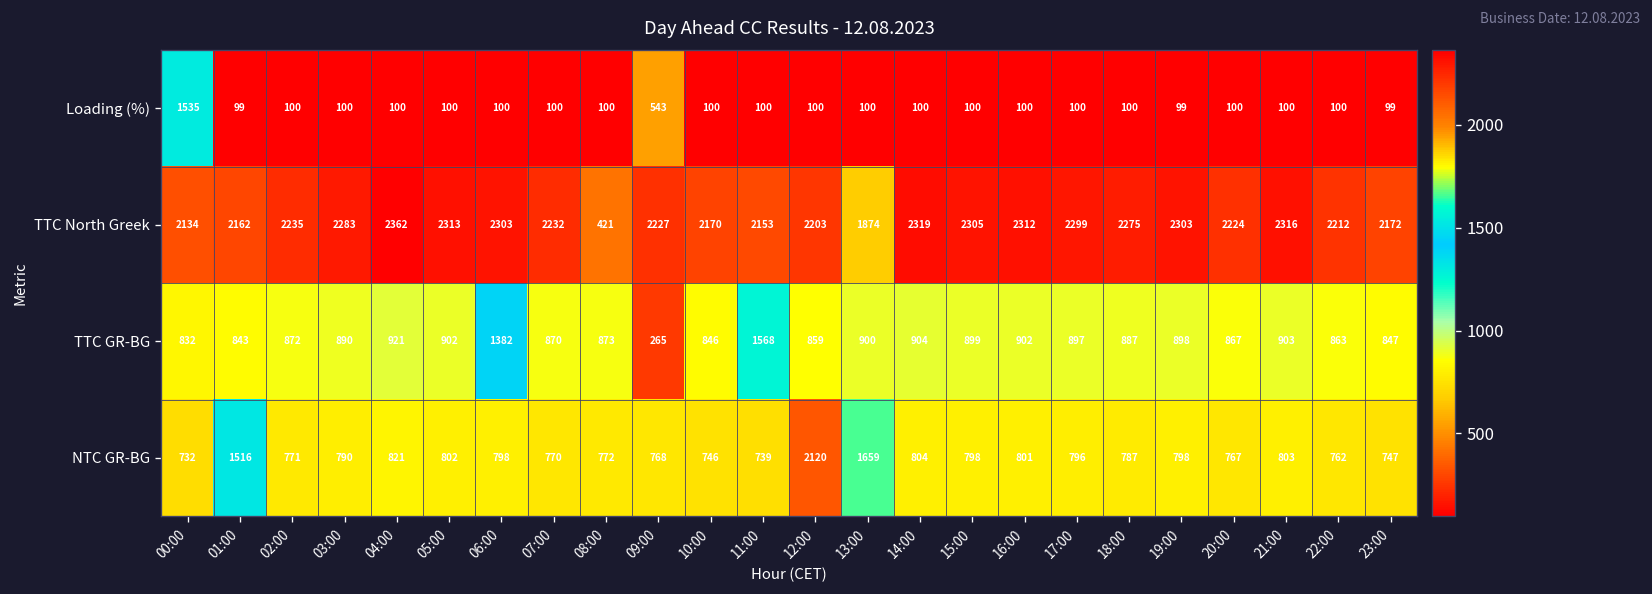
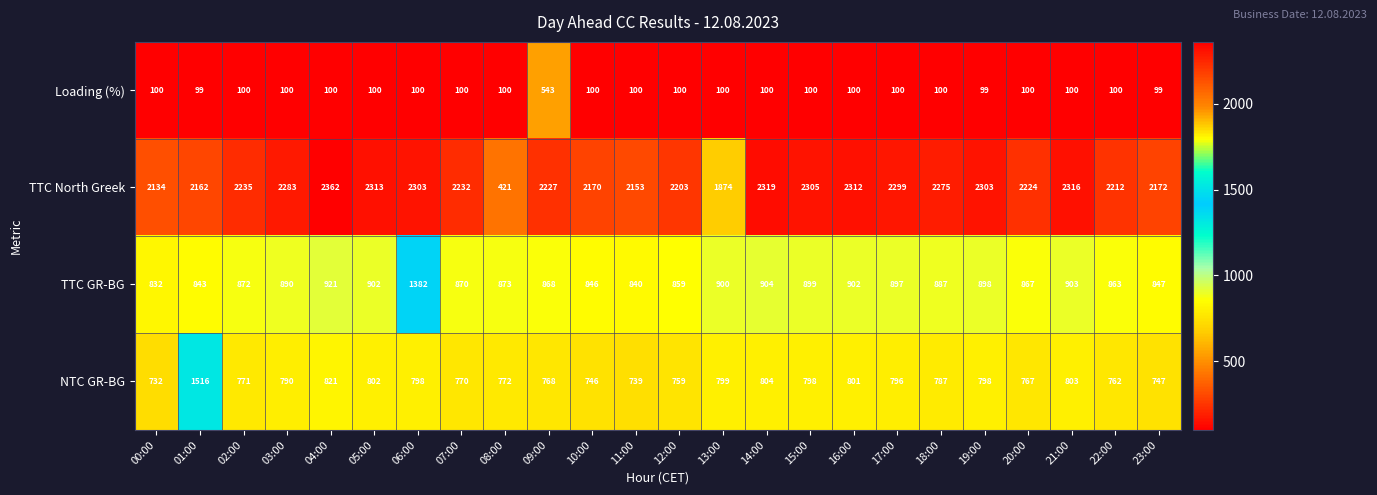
  {
    "Loading (%)": {
-     "00:00": 1535,
+     "00:00": 100,
      "01:00": 99,
      "02:00": 100,
      "03:00": 100,
      "04:00": 100,
      "05:00": 100,
      "06:00": 100,
      "07:00": 100,
      "08:00": 100,
      "09:00": 543,
      "10:00": 100,
      "11:00": 100,
      "12:00": 100,
      "13:00": 100,
      "14:00": 100,
      "15:00": 100,
      "16:00": 100,
      "17:00": 100,
      "18:00": 100,
      "19:00": 99,
      "20:00": 100,
      "21:00": 100,
      "22:00": 100,
      "23:00": 99
    },
    "TTC North Greek": {
      "00:00": 2134,
      "01:00": 2162,
      "02:00": 2235,
      "03:00": 2283,
      "04:00": 2362,
      "05:00": 2313,
      "06:00": 2303,
      "07:00": 2232,
      "08:00": 421,
      "09:00": 2227,
      "10:00": 2170,
      "11:00": 2153,
      "12:00": 2203,
      "13:00": 1874,
      "14:00": 2319,
      "15:00": 2305,
      "16:00": 2312,
      "17:00": 2299,
      "18:00": 2275,
      "19:00": 2303,
      "20:00": 2224,
      "21:00": 2316,
      "22:00": 2212,
      "23:00": 2172
    },
    "TTC GR-BG": {
      "00:00": 832,
      "01:00": 843,
      "02:00": 872,
      "03:00": 890,
      "04:00": 921,
      "05:00": 902,
      "06:00": 1382,
      "07:00": 870,
      "08:00": 873,
-     "09:00": 265,
+     "09:00": 868,
      "10:00": 846,
-     "11:00": 1568,
+     "11:00": 840,
      "12:00": 859,
      "13:00": 900,
      "14:00": 904,
      "15:00": 899,
      "16:00": 902,
      "17:00": 897,
      "18:00": 887,
      "19:00": 898,
      "20:00": 867,
      "21:00": 903,
      "22:00": 863,
      "23:00": 847
    },
    "NTC GR-BG": {
      "00:00": 732,
      "01:00": 1516,
      "02:00": 771,
      "03:00": 790,
      "04:00": 821,
      "05:00": 802,
      "06:00": 798,
      "07:00": 770,
      "08:00": 772,
      "09:00": 768,
      "10:00": 746,
      "11:00": 739,
-     "12:00": 2120,
-     "13:00": 1659,
+     "12:00": 759,
+     "13:00": 799,
      "14:00": 804,
      "15:00": 798,
      "16:00": 801,
      "17:00": 796,
      "18:00": 787,
      "19:00": 798,
      "20:00": 767,
      "21:00": 803,
      "22:00": 762,
      "23:00": 747
    }
  }
